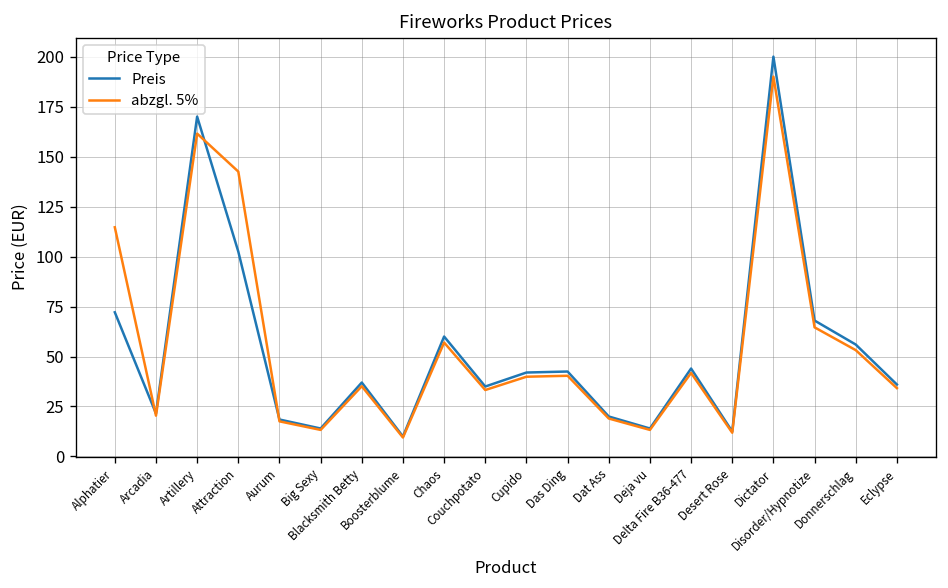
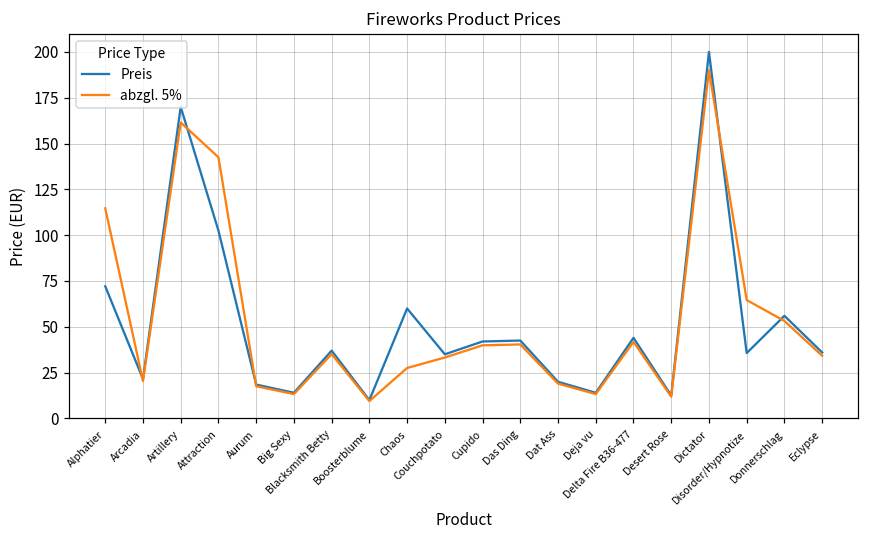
  {
    "Preis": {
      "Alphatier": 72,
      "Attraction": 102,
      "Blacksmith Betty": 37,
      "Chaos": 60,
      "Couchpotato": 35,
      "Cupido": 42,
      "Das Ding": 42,
      "Delta Fire B36-477": 44,
      "Dictator": 200,
-     "Disorder/Hypnotize": 68,
+     "Disorder/Hypnotize": 36,
      "Donnerschlag": 56,
      "Eclypse": 36
    },
    "abzgl. 5%": {
      "Alphatier": 115,
      "Artillery": 161,
      "Attraction": 142,
      "Blacksmith Betty": 35,
-     "Chaos": 57,
+     "Chaos": 28,
      "Couchpotato": 33,
      "Cupido": 40,
      "Das Ding": 40,
      "Delta Fire B36-477": 42,
      "Dictator": 190,
      "Disorder/Hypnotize": 65,
      "Donnerschlag": 53,
      "Eclypse": 34
    }
  }
